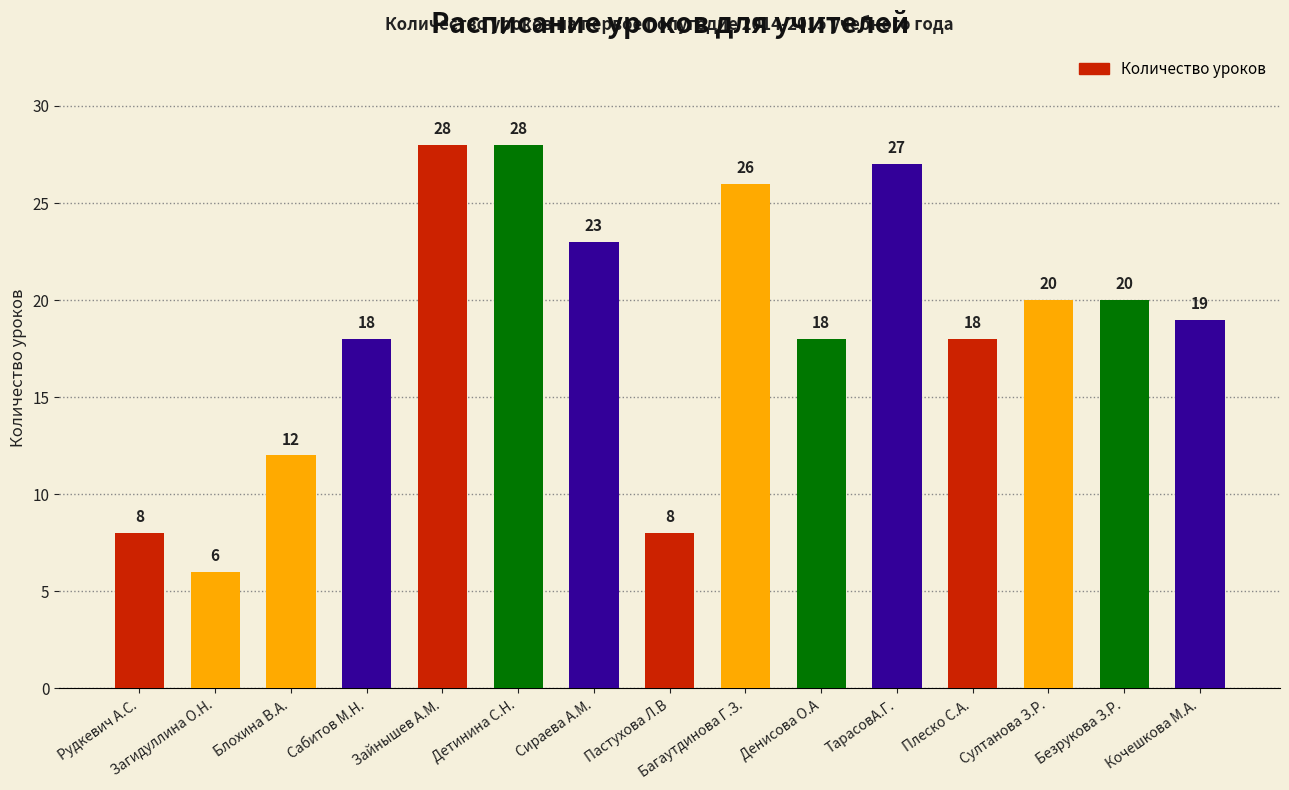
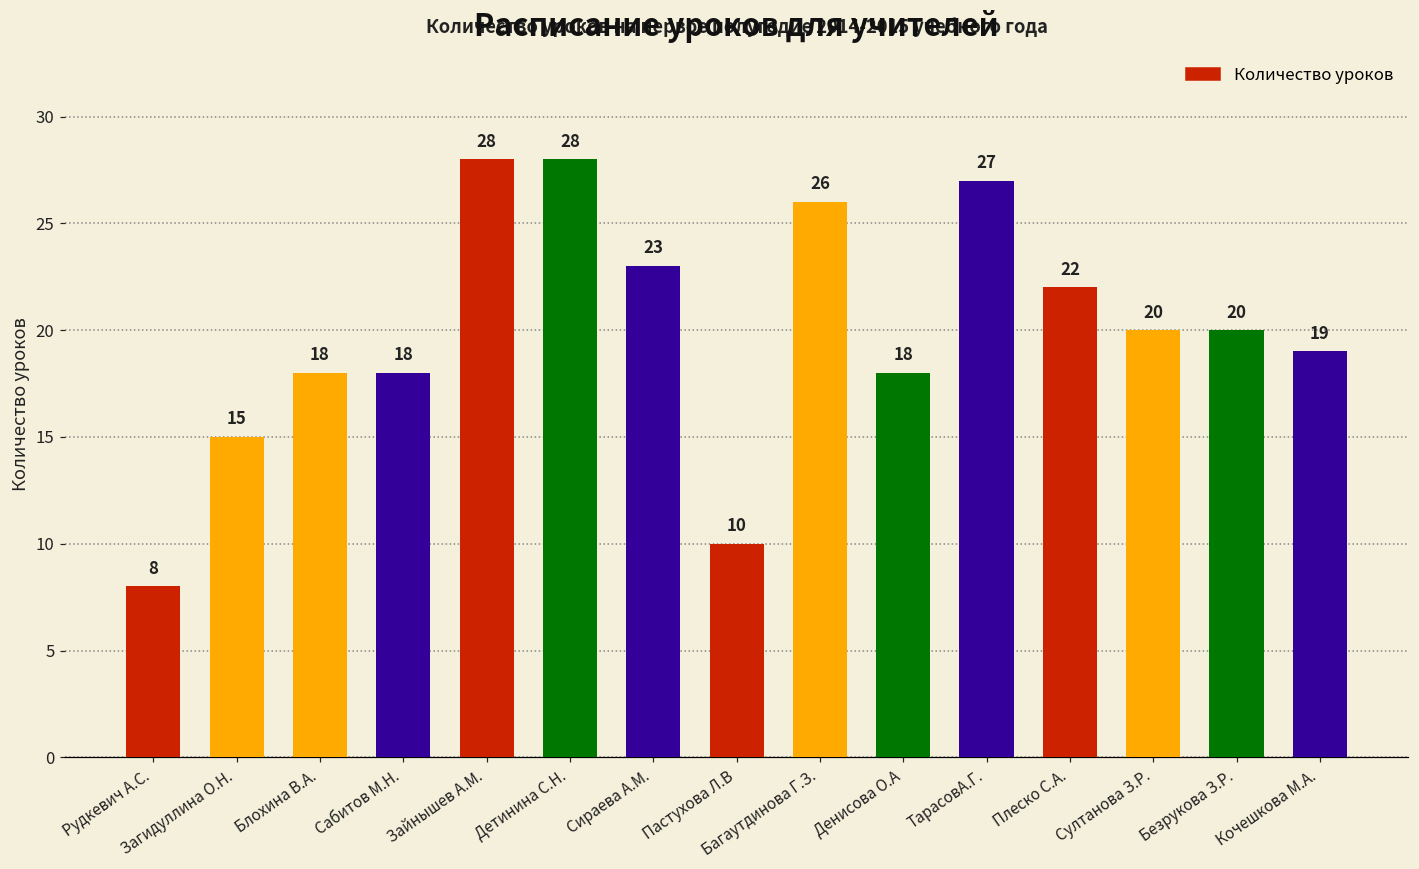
  {
    "Рудкевич А.С.": 8,
-   "Загидуллина О.Н.": 6,
-   "Блохина В.А.": 12,
+   "Загидуллина О.Н.": 15,
+   "Блохина В.А.": 18,
    "Сабитов М.Н.": 18,
    "Зайнышев А.М.": 28,
    "Детинина С.Н.": 28,
    "Сираева А.М.": 23,
-   "Пастухова Л.В": 8,
+   "Пастухова Л.В": 10,
    "Багаутдинова Г.З.": 26,
    "Денисова О.А": 18,
    "ТарасовА.Г.": 27,
-   "Плеско С.А.": 18,
+   "Плеско С.А.": 22,
    "Султанова З.Р.": 20,
    "Безрукова З.Р.": 20,
    "Кочешкова М.А.": 19
  }
